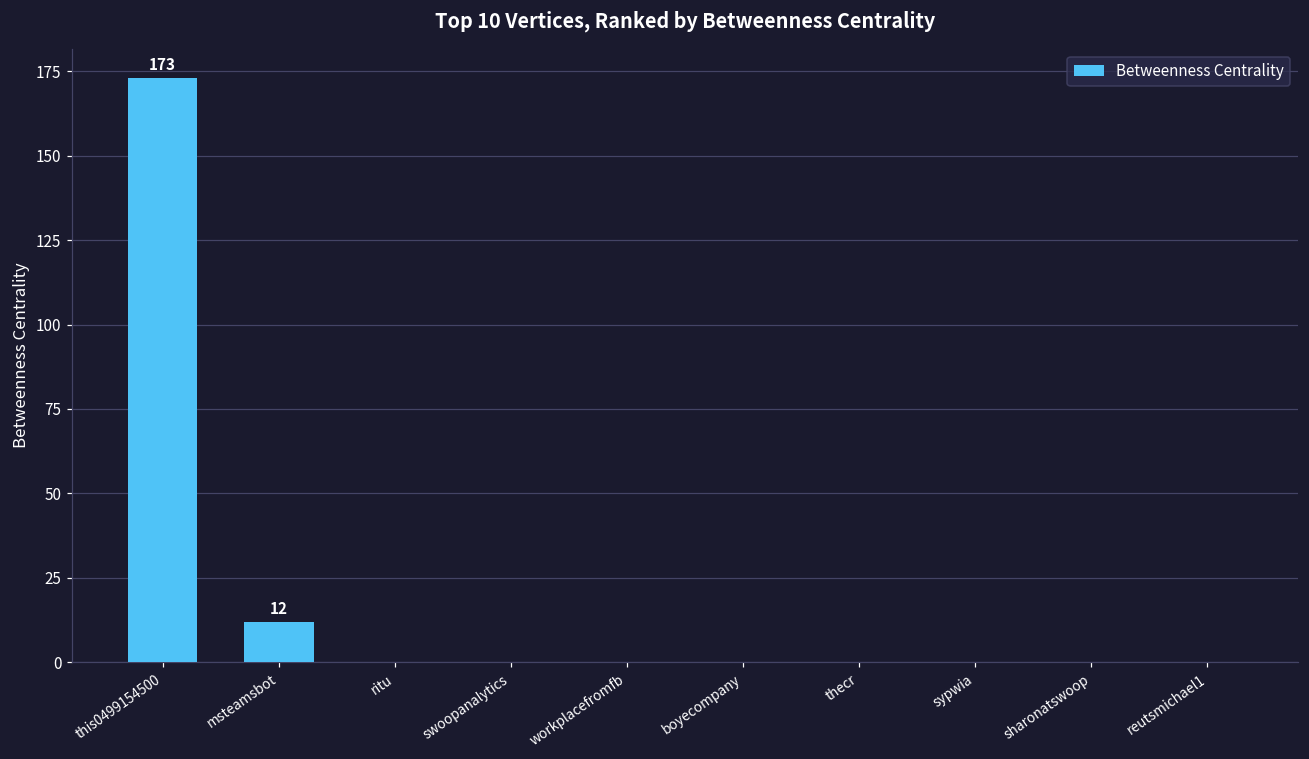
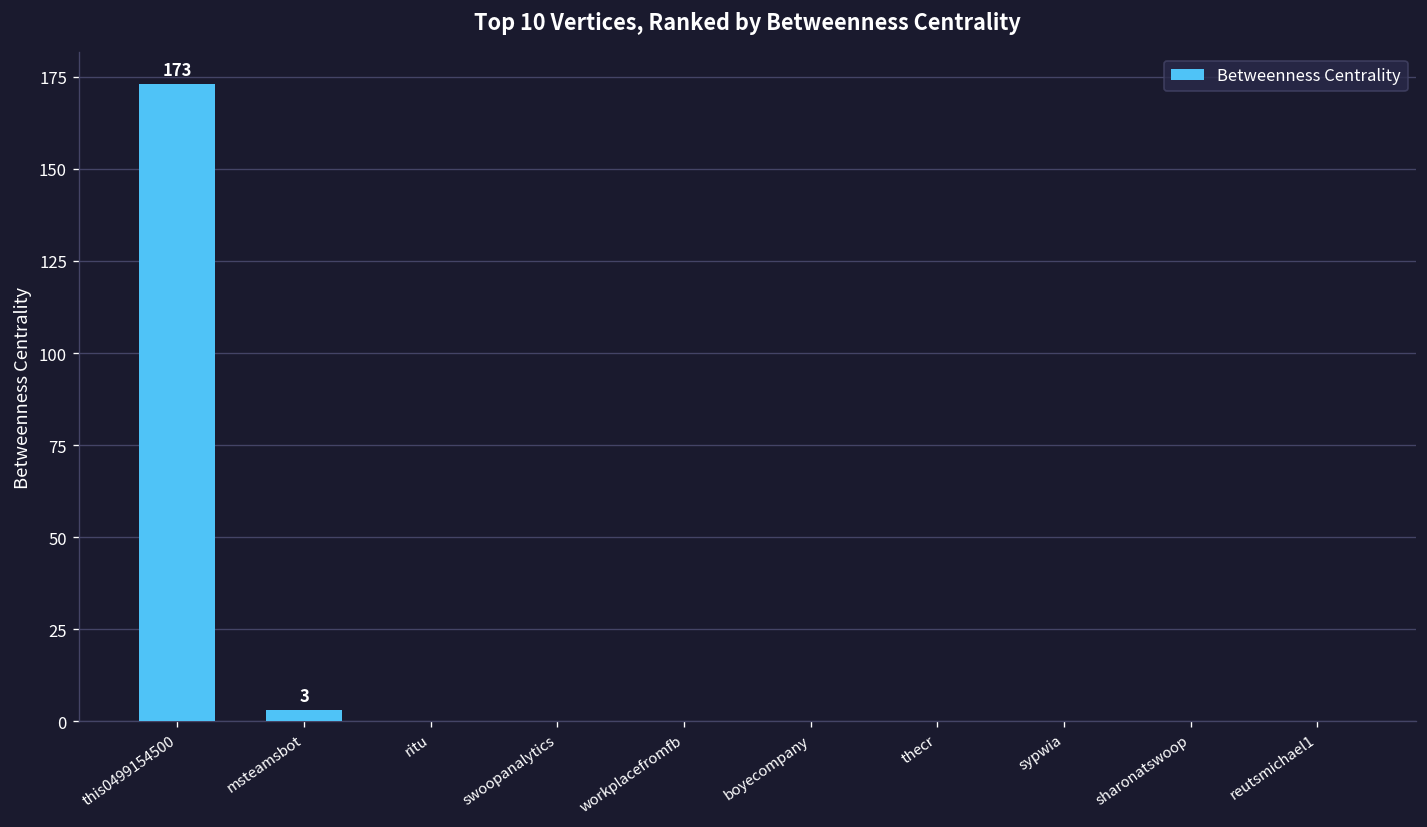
  {
    "this0499154500": 173,
-   "msteamsbot": 12
+   "msteamsbot": 3
  }
